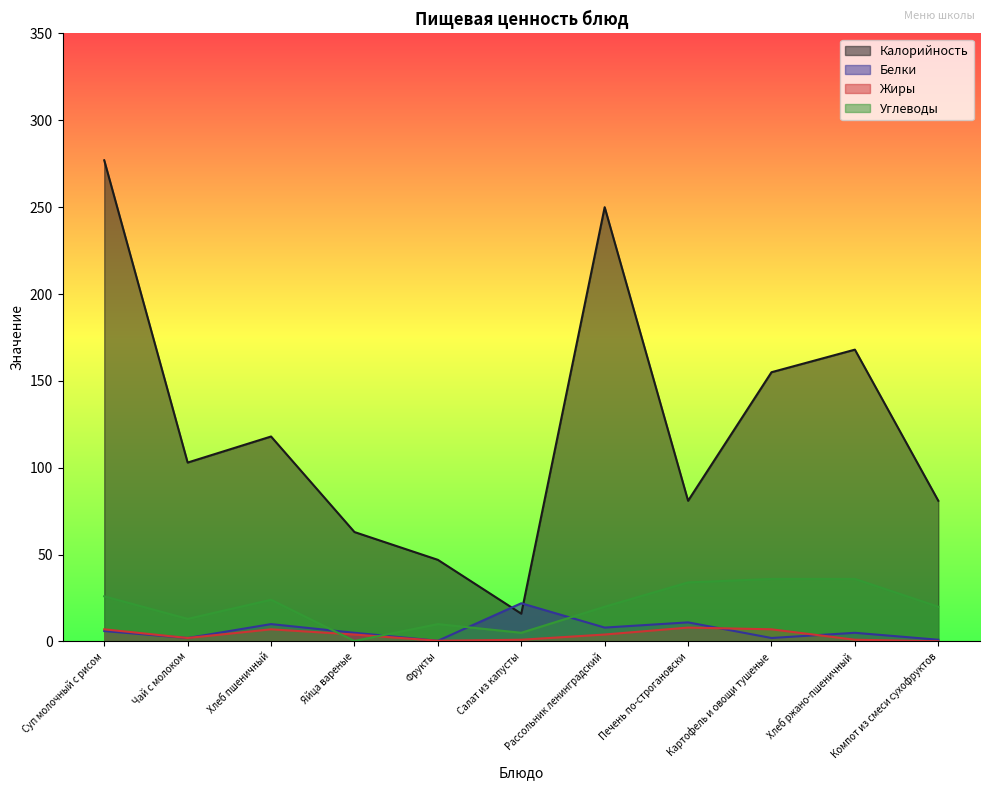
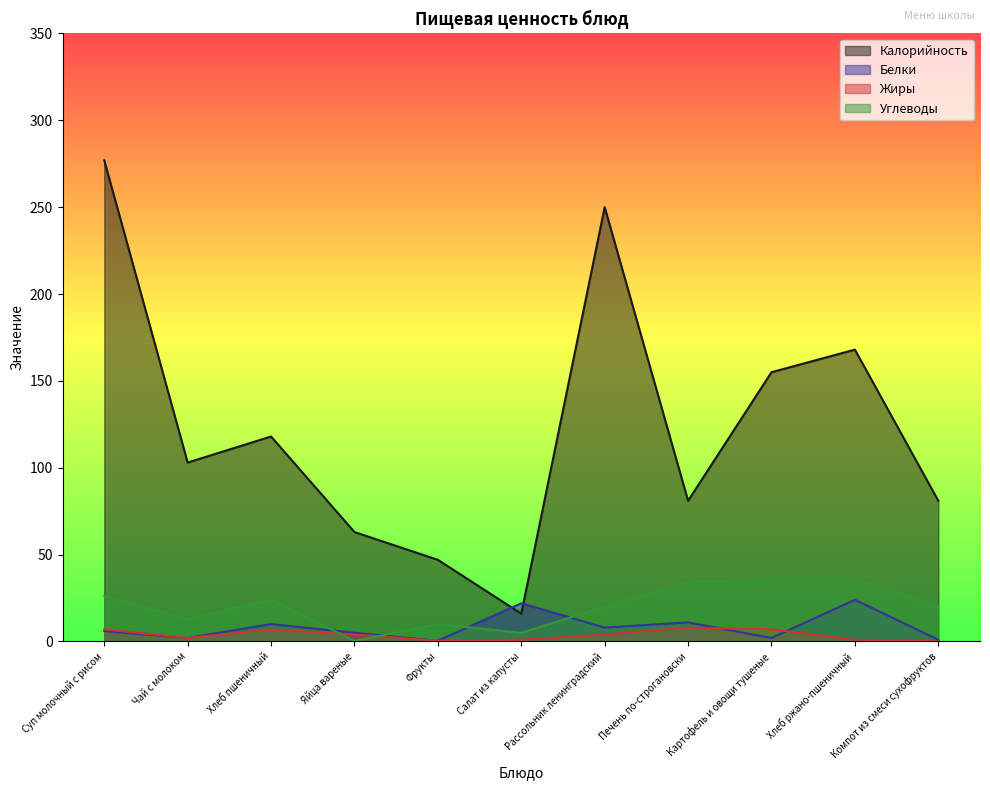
  {
    "Калорийность": {
      "Суп молочный с рисом": 277,
      "Чай с молоком": 103,
      "Хлеб пшеничный": 118,
      "Яйца вареные": 63,
      "Фрукты": 47,
      "Салат из капусты": 16,
      "Рассольник ленинградский": 250,
      "Печень по-строгановски": 81,
      "Картофель и овощи тушеные": 155,
      "Хлеб ржано-пшеничный": 168,
      "Компот из смеси сухофруктов": 81
    },
    "Белки": {
      "Хлеб пшеничный": 10,
      "Салат из капусты": 22,
      "Рассольник ленинградский": 8,
      "Печень по-строгановски": 11,
      "Картофель и овощи тушеные": 2,
-     "Хлеб ржано-пшеничный": 5
+     "Хлеб ржано-пшеничный": 24
    },
    "Жиры": {
      "Хлеб пшеничный": 7,
      "Салат из капусты": 1,
      "Рассольник ленинградский": 4,
      "Печень по-строгановски": 8,
      "Картофель и овощи тушеные": 7,
      "Хлеб ржано-пшеничный": 1
    },
    "Углеводы": {
      "Суп молочный с рисом": 26,
      "Чай с молоком": 13,
      "Хлеб пшеничный": 24,
      "Яйца вареные": 0,
      "Фрукты": 10,
      "Салат из капусты": 5,
      "Рассольник ленинградский": 20,
      "Печень по-строгановски": 34,
      "Картофель и овощи тушеные": 36,
      "Хлеб ржано-пшеничный": 36,
      "Компот из смеси сухофруктов": 20
    }
  }
